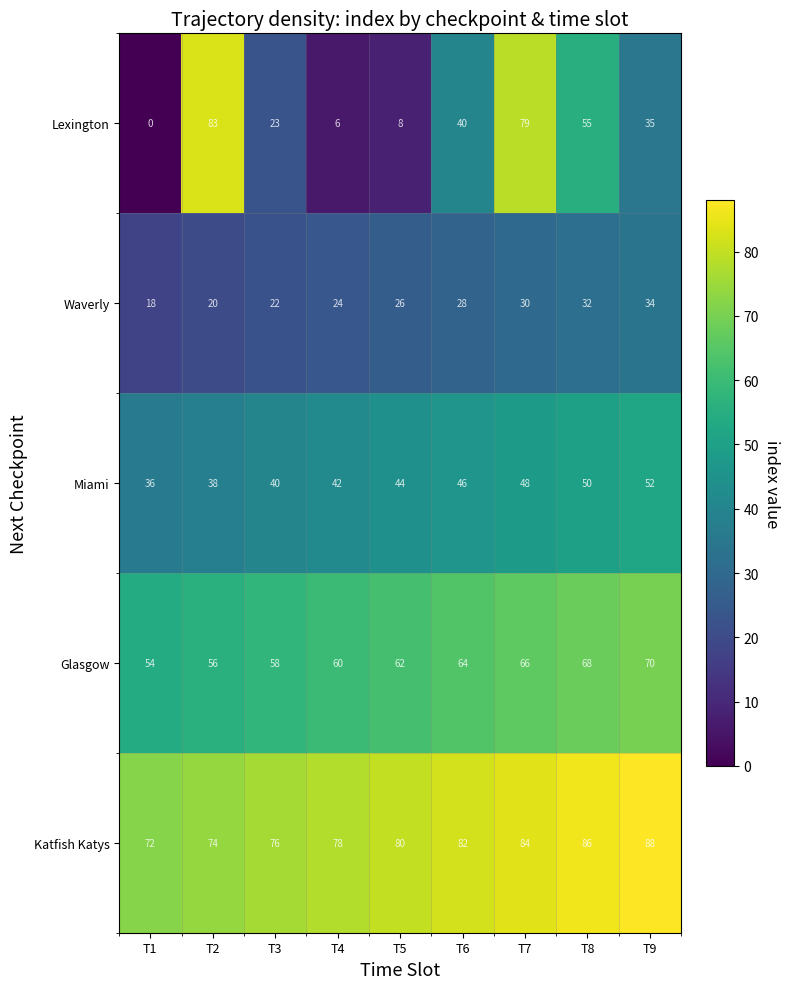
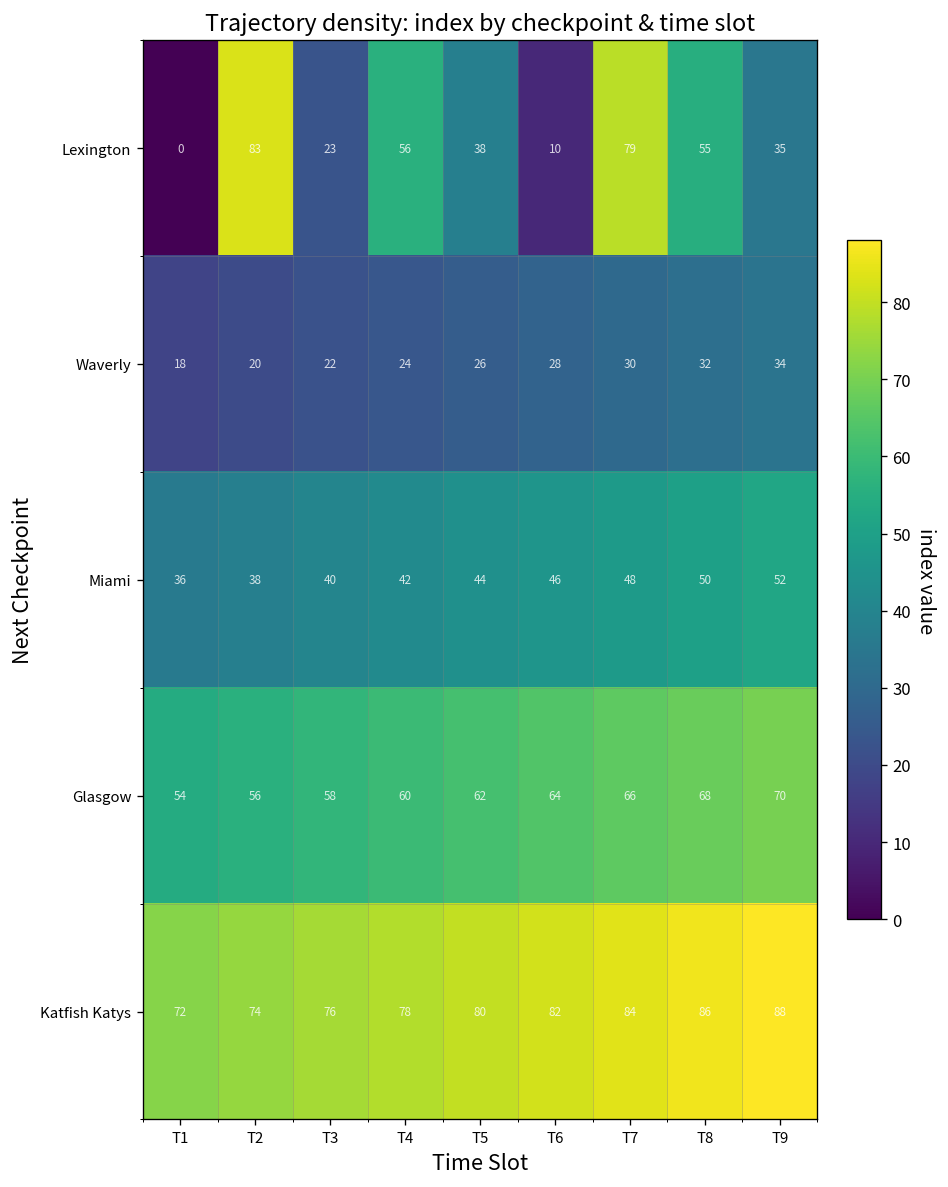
  {
    "Lexington": {
      "T1": 0,
      "T2": 83,
      "T3": 23,
-     "T4": 6,
-     "T5": 8,
-     "T6": 40,
+     "T4": 56,
+     "T5": 38,
+     "T6": 10,
      "T7": 79,
      "T8": 55,
      "T9": 35
    },
    "Waverly": {
      "T1": 18,
      "T2": 20,
      "T3": 22,
      "T4": 24,
      "T5": 26,
      "T6": 28,
      "T7": 30,
      "T8": 32,
      "T9": 34
    },
    "Miami": {
      "T1": 36,
      "T2": 38,
      "T3": 40,
      "T4": 42,
      "T5": 44,
      "T6": 46,
      "T7": 48,
      "T8": 50,
      "T9": 52
    },
    "Glasgow": {
      "T1": 54,
      "T2": 56,
      "T3": 58,
      "T4": 60,
      "T5": 62,
      "T6": 64,
      "T7": 66,
      "T8": 68,
      "T9": 70
    },
    "Katfish Katys": {
      "T1": 72,
      "T2": 74,
      "T3": 76,
      "T4": 78,
      "T5": 80,
      "T6": 82,
      "T7": 84,
      "T8": 86,
      "T9": 88
    }
  }
